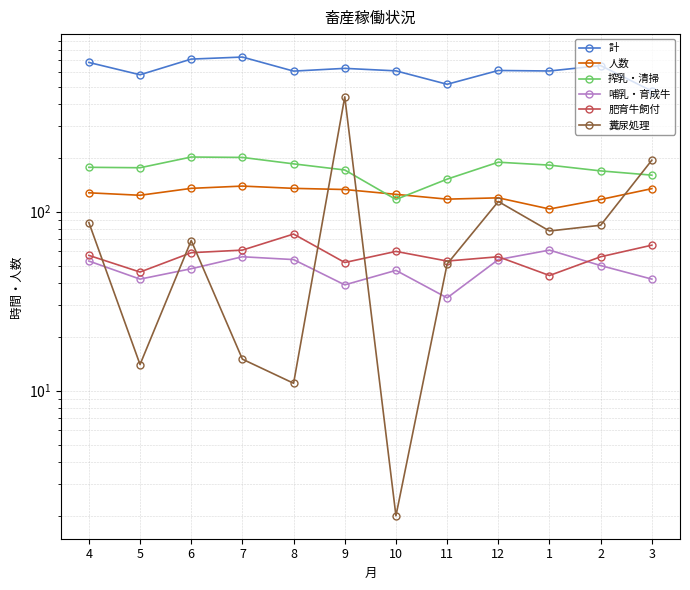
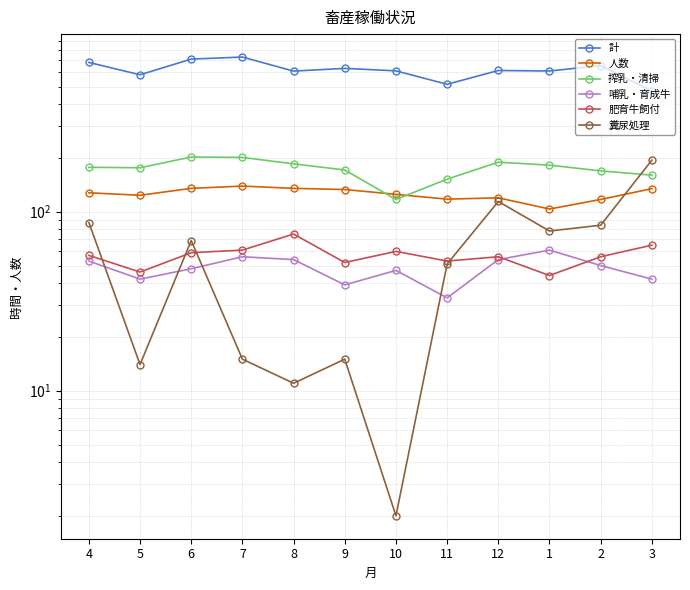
  {
    "計": {
      "4": 680,
      "5": 580,
      "6": 710,
      "7": 730,
      "8": 610,
      "9": 630,
      "10": 610,
      "11": 520,
      "12": 620,
      "1": 610
    },
    "人数": {
      "4": 130,
      "5": 120,
      "6": 140,
      "7": 140,
      "8": 140,
      "9": 130,
      "10": 130,
      "11": 120,
      "12": 120,
      "1": 100,
      "2": 120,
      "3": 130
    },
    "搾乳・清掃": {
      "4": 180,
      "5": 180,
      "6": 200,
      "7": 200,
      "8": 190,
      "9": 170,
      "10": 120,
      "11": 150,
      "12": 190,
      "1": 180,
      "2": 170,
      "3": 160
    },
    "哺乳・育成牛": {
      "4": 53,
      "5": 42,
      "6": 48,
      "7": 56,
      "8": 54,
      "9": 39,
      "10": 47,
      "11": 33,
      "12": 54,
      "1": 61,
      "2": 50,
      "3": 42
    },
    "肥育牛飼付": {
      "4": 57,
      "5": 46,
      "6": 59,
      "7": 61,
      "8": 75,
      "9": 52,
      "10": 60,
      "11": 53,
      "12": 56,
      "1": 44,
      "2": 56,
      "3": 65
    },
    "糞尿処理": {
      "4": 90,
      "5": 14,
      "6": 69,
      "7": 15,
      "8": 11,
-     "9": 440,
+     "9": 15,
      "10": 2,
      "11": 51,
      "12": 110,
      "1": 80,
      "2": 80,
      "3": 190
    }
  }
